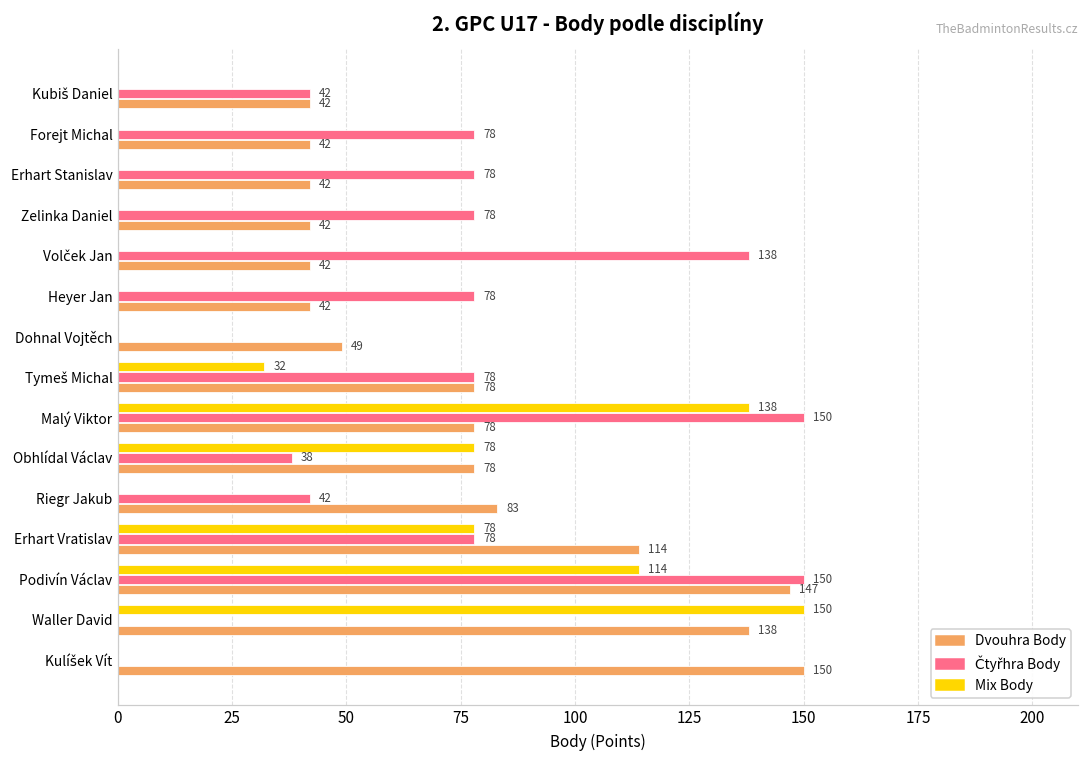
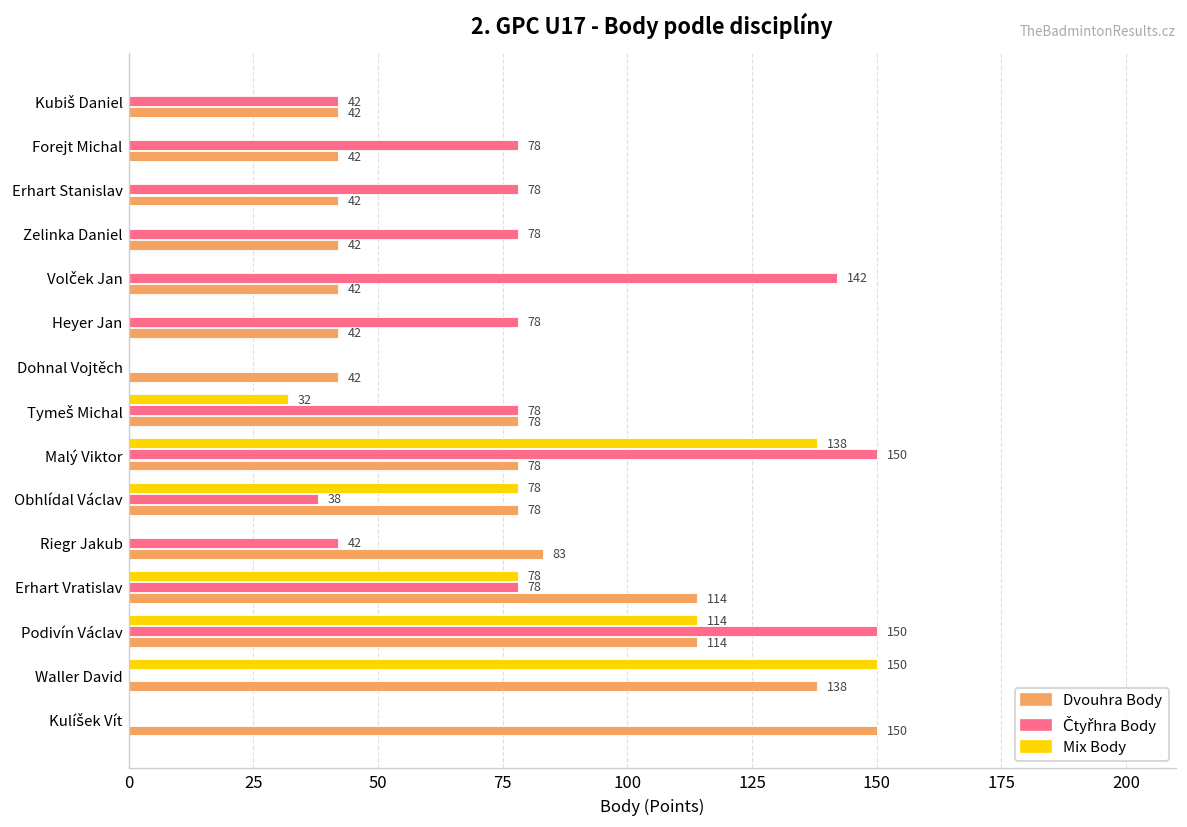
  {
    "Dvouhra Body": {
      "Kubiš Daniel": 42,
      "Forejt Michal": 42,
      "Erhart Stanislav": 42,
      "Zelinka Daniel": 42,
      "Volček Jan": 42,
      "Heyer Jan": 42,
-     "Dohnal Vojtěch": 49,
+     "Dohnal Vojtěch": 42,
      "Tymeš Michal": 78,
      "Malý Viktor": 78,
      "Obhlídal Václav": 78,
      "Riegr Jakub": 83,
      "Erhart Vratislav": 114,
-     "Podivín Václav": 147,
+     "Podivín Václav": 114,
      "Waller David": 138,
      "Kulíšek Vít": 150
    },
    "Čtyřhra Body": {
      "Kubiš Daniel": 42,
      "Forejt Michal": 78,
      "Erhart Stanislav": 78,
      "Zelinka Daniel": 78,
-     "Volček Jan": 138,
+     "Volček Jan": 142,
      "Heyer Jan": 78,
      "Tymeš Michal": 78,
      "Malý Viktor": 150,
      "Obhlídal Václav": 38,
      "Riegr Jakub": 42,
      "Erhart Vratislav": 78,
      "Podivín Václav": 150
    },
    "Mix Body": {
      "Tymeš Michal": 32,
      "Malý Viktor": 138,
      "Obhlídal Václav": 78,
      "Erhart Vratislav": 78,
      "Podivín Václav": 114,
      "Waller David": 150
    }
  }
